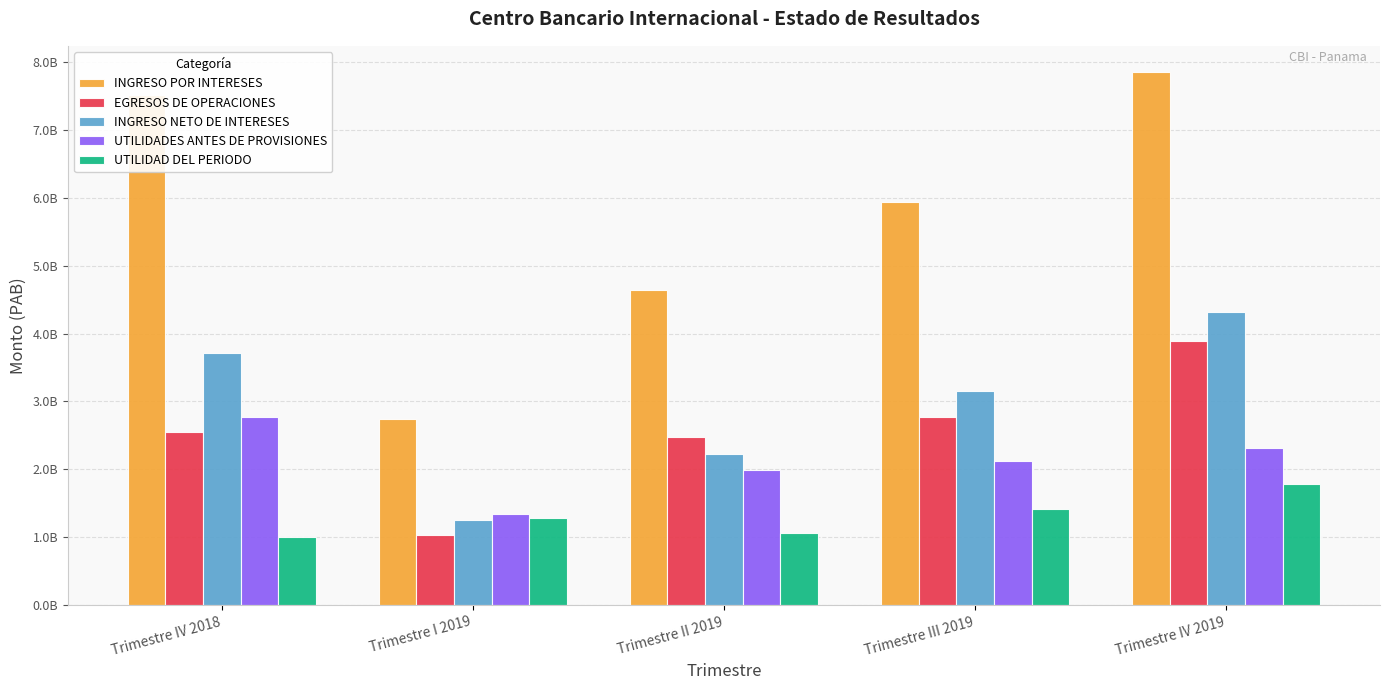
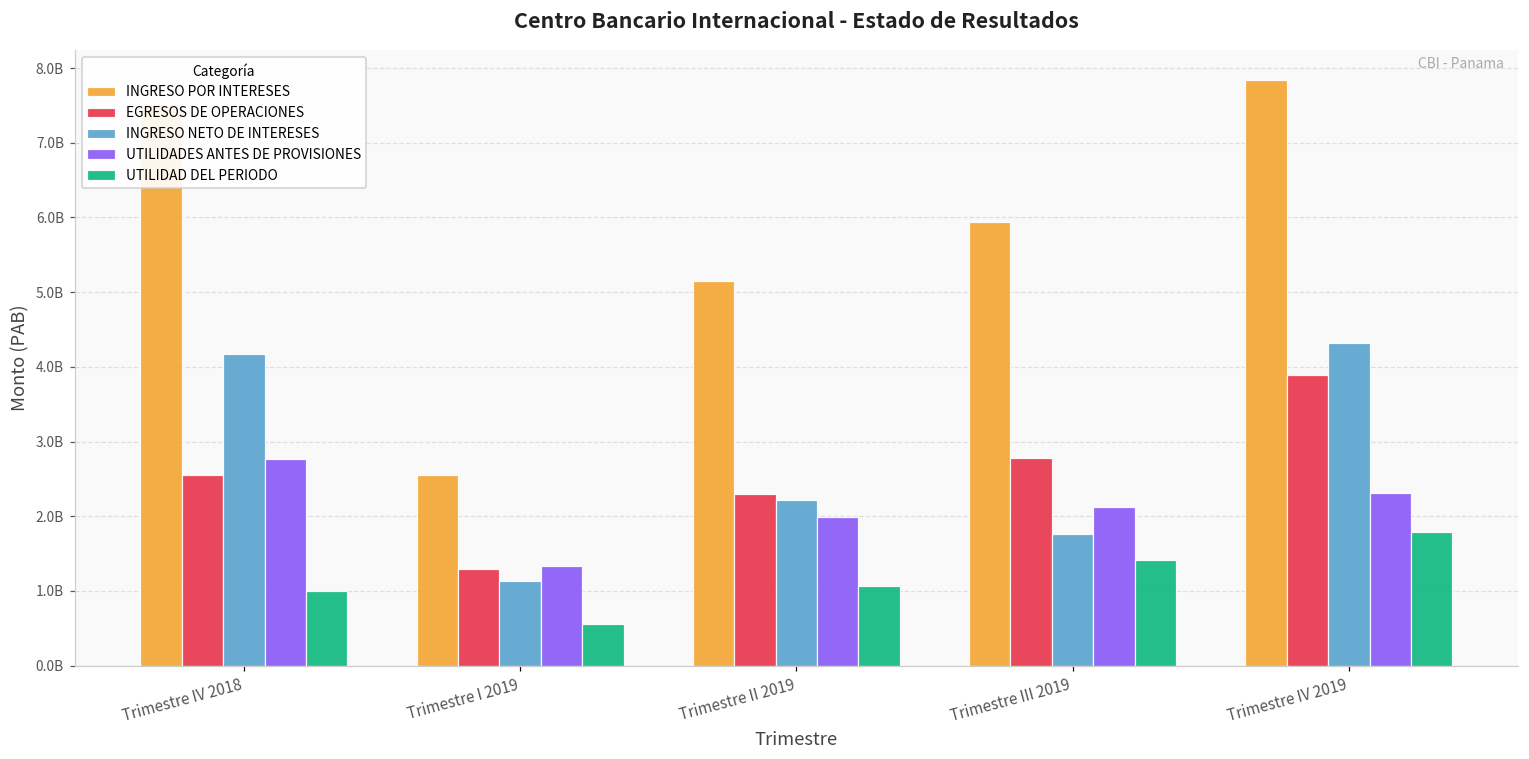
  {
    "INGRESO POR INTERESES": {
-     "Trimestre I 2019": 2700000000,
-     "Trimestre II 2019": 4600000000,
+     "Trimestre I 2019": 2500000000,
+     "Trimestre II 2019": 5100000000,
      "Trimestre III 2019": 5900000000,
      "Trimestre IV 2019": 7800000000
    },
    "EGRESOS DE OPERACIONES": {
      "Trimestre IV 2018": 2600000000,
-     "Trimestre I 2019": 1000000000,
-     "Trimestre II 2019": 2500000000,
+     "Trimestre I 2019": 1300000000,
+     "Trimestre II 2019": 2300000000,
      "Trimestre III 2019": 2800000000,
      "Trimestre IV 2019": 3900000000
    },
    "INGRESO NETO DE INTERESES": {
-     "Trimestre IV 2018": 3700000000,
-     "Trimestre I 2019": 1300000000,
+     "Trimestre IV 2018": 4200000000,
+     "Trimestre I 2019": 1100000000,
      "Trimestre II 2019": 2200000000,
-     "Trimestre III 2019": 3200000000,
+     "Trimestre III 2019": 1800000000,
      "Trimestre IV 2019": 4300000000
    },
    "UTILIDADES ANTES DE PROVISIONES": {
      "Trimestre IV 2018": 2800000000,
      "Trimestre I 2019": 1300000000,
      "Trimestre II 2019": 2000000000,
      "Trimestre III 2019": 2100000000,
      "Trimestre IV 2019": 2300000000
    },
    "UTILIDAD DEL PERIODO": {
      "Trimestre IV 2018": 1000000000,
-     "Trimestre I 2019": 1300000000,
+     "Trimestre I 2019": 600000000,
      "Trimestre II 2019": 1100000000,
      "Trimestre III 2019": 1400000000,
      "Trimestre IV 2019": 1800000000
    }
  }
